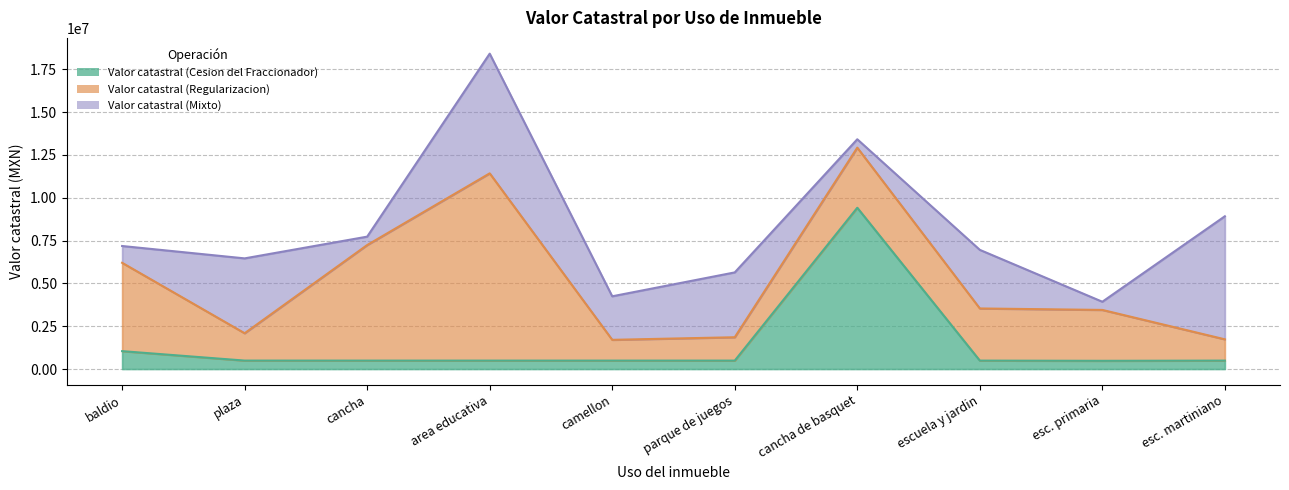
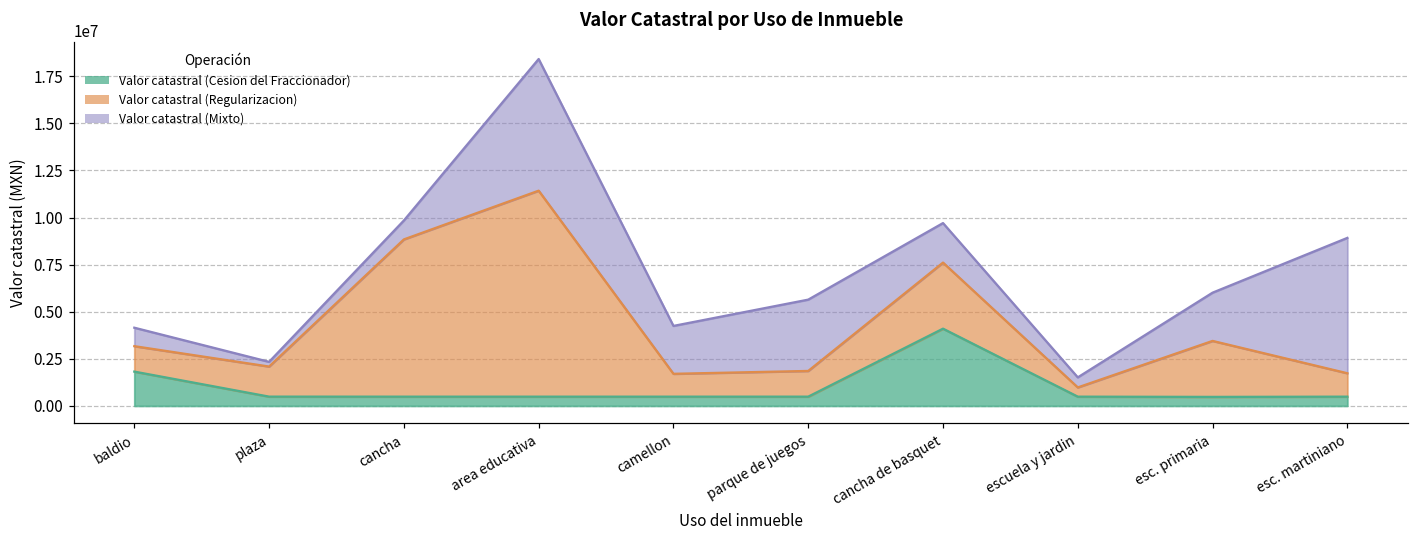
  {
    "Valor catastral (Cesion del Fraccionador)": {
-     "baldio": 1000000,
+     "baldio": 1800000,
      "plaza": 500000,
      "cancha": 500000,
      "area educativa": 500000,
      "camellon": 500000,
      "parque de juegos": 500000,
-     "cancha de basquet": 9400000,
+     "cancha de basquet": 4100000,
      "escuela y jardin": 500000,
      "esc. primaria": 500000,
      "esc. martiniano": 500000
    },
    "Valor catastral (Regularizacion)": {
-     "baldio": 5200000,
+     "baldio": 1400000,
      "plaza": 1600000,
-     "cancha": 6700000,
+     "cancha": 8300000,
      "area educativa": 10900000,
      "camellon": 1200000,
      "parque de juegos": 1400000,
      "cancha de basquet": 3500000,
-     "escuela y jardin": 3000000,
+     "escuela y jardin": 500000,
      "esc. primaria": 3000000,
      "esc. martiniano": 1200000
    },
    "Valor catastral (Mixto)": {
      "baldio": 1000000,
-     "plaza": 4400000,
-     "cancha": 500000,
+     "plaza": 200000,
+     "cancha": 1000000,
      "area educativa": 7000000,
      "camellon": 2500000,
      "parque de juegos": 3800000,
-     "cancha de basquet": 500000,
-     "escuela y jardin": 3400000,
-     "esc. primaria": 500000,
+     "cancha de basquet": 2100000,
+     "escuela y jardin": 500000,
+     "esc. primaria": 2600000,
      "esc. martiniano": 7200000
    }
  }
